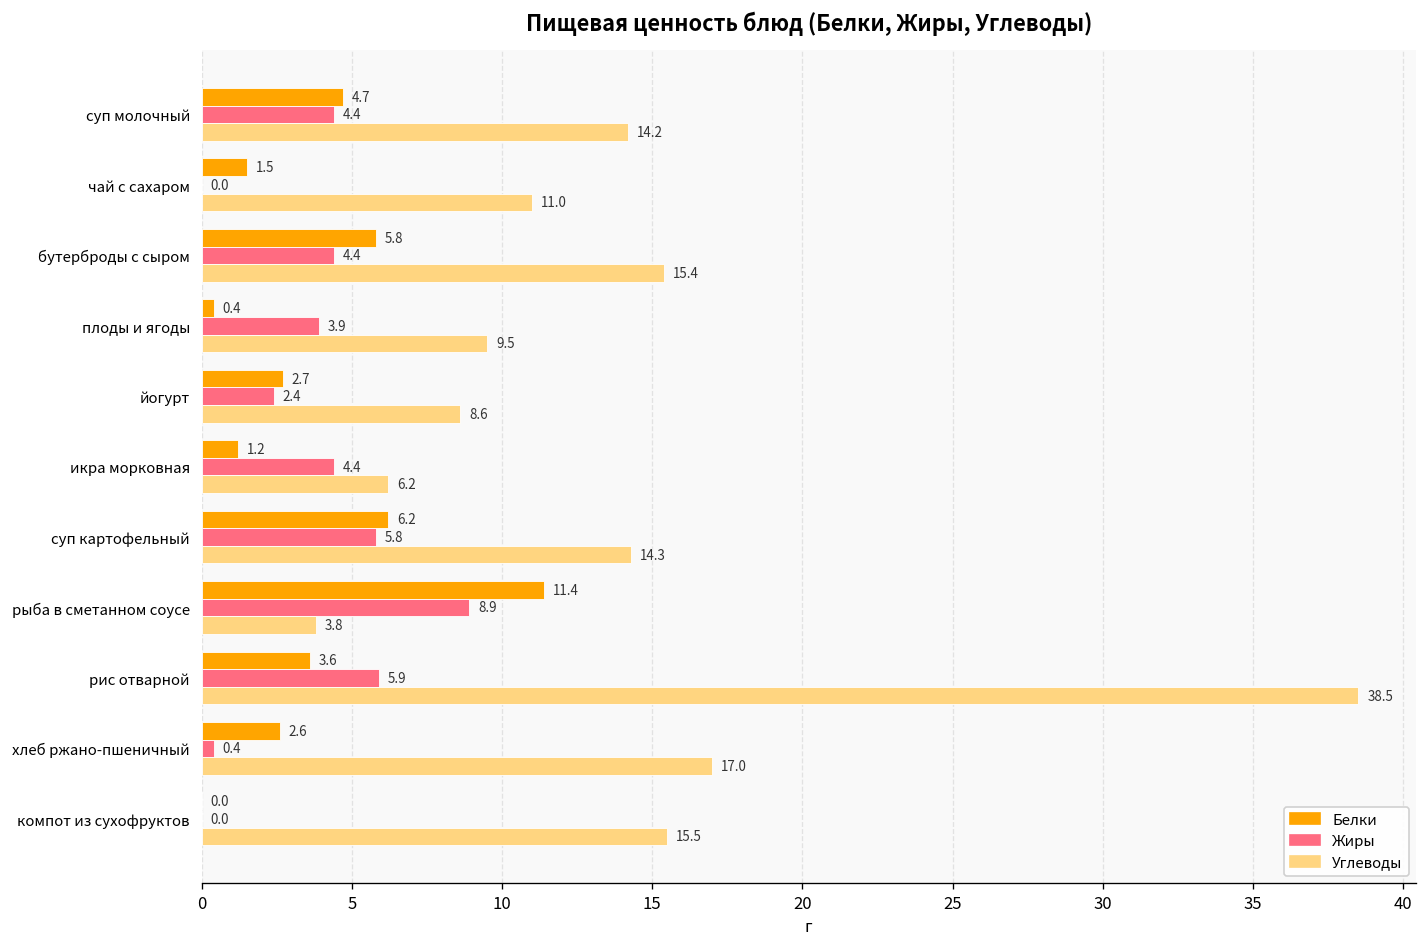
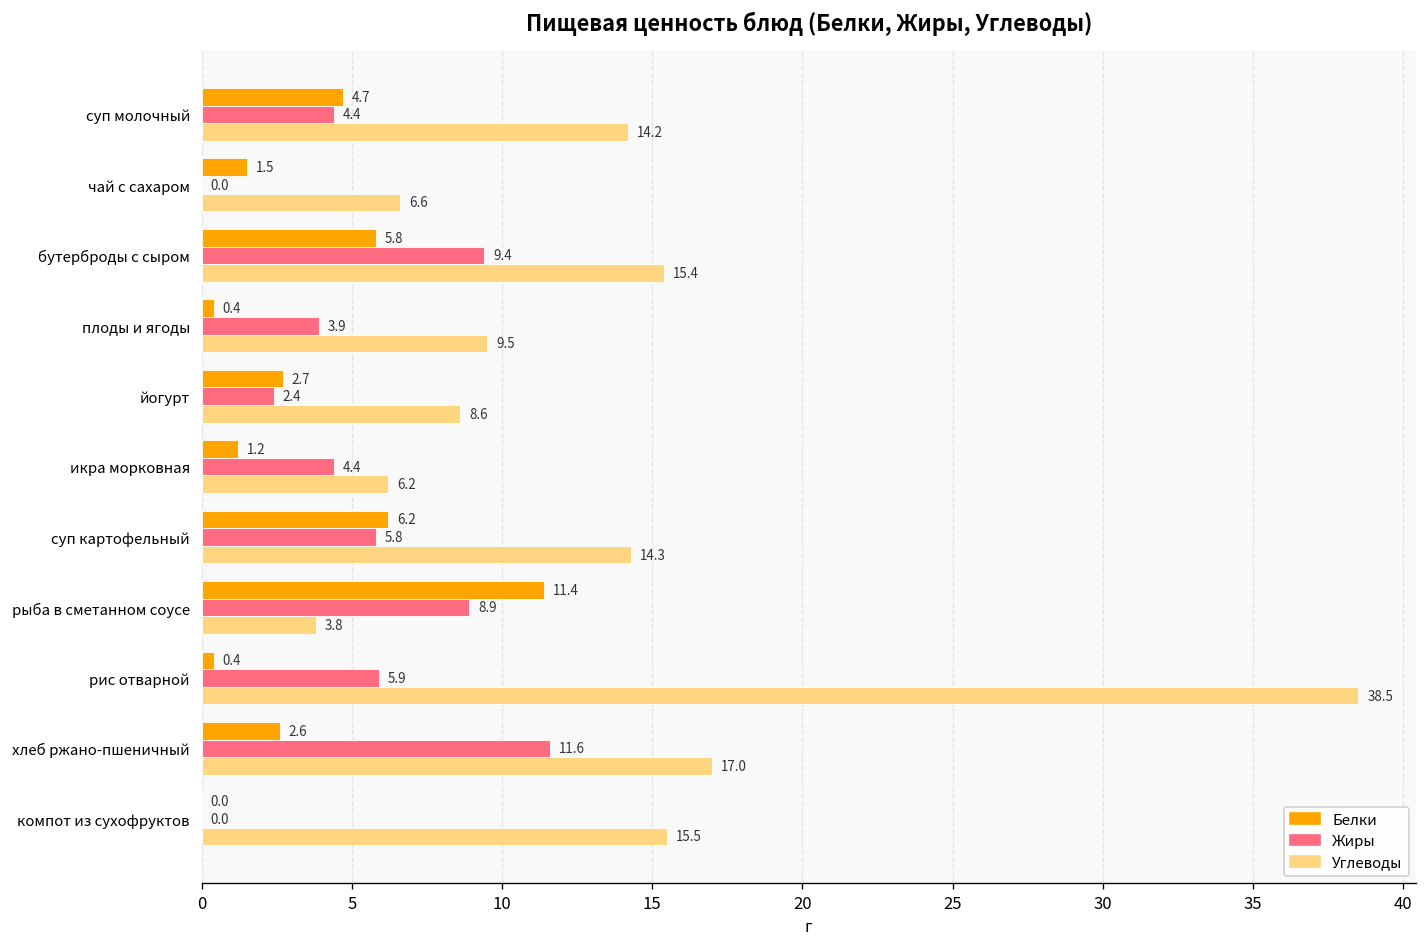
  {
    "Белки": {
      "суп молочный": 4.7,
      "чай с сахаром": 1.5,
      "бутерброды с сыром": 5.8,
      "плоды и ягоды": 0.4,
      "йогурт": 2.7,
      "икра морковная": 1.2,
      "суп картофельный": 6.2,
      "рыба в сметанном соусе": 11.4,
-     "рис отварной": 3.6,
+     "рис отварной": 0.4,
      "хлеб ржано-пшеничный": 2.6,
      "компот из сухофруктов": 0.0
    },
    "Жиры": {
      "суп молочный": 4.4,
      "чай с сахаром": 0.0,
-     "бутерброды с сыром": 4.4,
+     "бутерброды с сыром": 9.4,
      "плоды и ягоды": 3.9,
      "йогурт": 2.4,
      "икра морковная": 4.4,
      "суп картофельный": 5.8,
      "рыба в сметанном соусе": 8.9,
      "рис отварной": 5.9,
-     "хлеб ржано-пшеничный": 0.4,
+     "хлеб ржано-пшеничный": 11.6,
      "компот из сухофруктов": 0.0
    },
    "Углеводы": {
      "суп молочный": 14.2,
-     "чай с сахаром": 11.0,
+     "чай с сахаром": 6.6,
      "бутерброды с сыром": 15.4,
      "плоды и ягоды": 9.5,
      "йогурт": 8.6,
      "икра морковная": 6.2,
      "суп картофельный": 14.3,
      "рыба в сметанном соусе": 3.8,
      "рис отварной": 38.5,
      "хлеб ржано-пшеничный": 17.0,
      "компот из сухофруктов": 15.5
    }
  }
